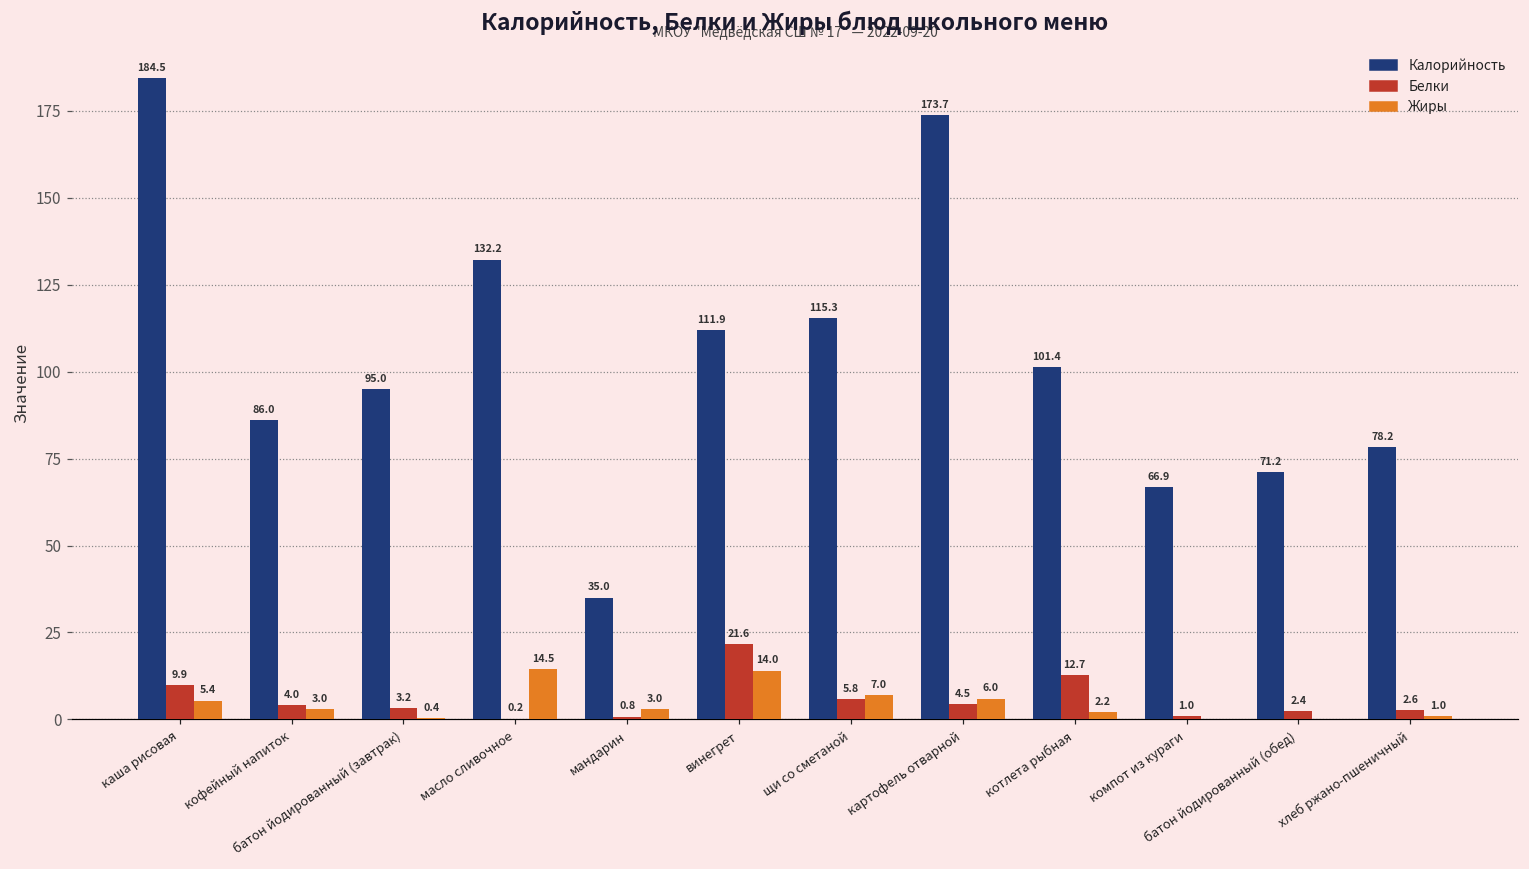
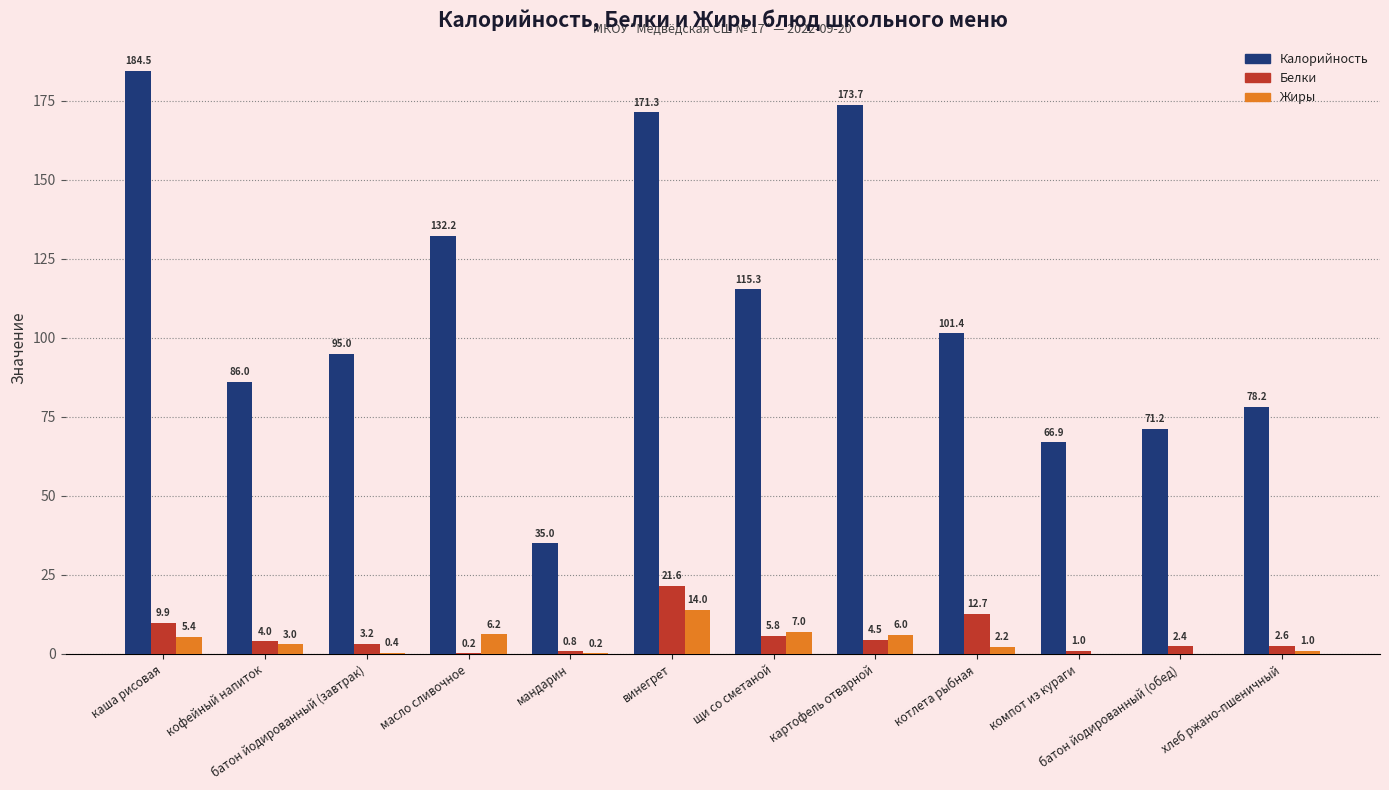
  {
    "Калорийность": {
      "каша рисовая": 184.5,
      "кофейный напиток": 86.0,
      "батон йодированный (завтрак)": 95.0,
      "масло сливочное": 132.2,
      "мандарин": 35.0,
-     "винегрет": 111.9,
+     "винегрет": 171.3,
      "щи со сметаной": 115.3,
      "картофель отварной": 173.7,
      "котлета рыбная": 101.4,
      "компот из кураги": 66.9,
      "батон йодированный (обед)": 71.2,
      "хлеб ржано-пшеничный": 78.2
    },
    "Белки": {
      "каша рисовая": 9.9,
      "кофейный напиток": 4.0,
      "батон йодированный (завтрак)": 3.2,
      "масло сливочное": 0.2,
      "мандарин": 0.8,
      "винегрет": 21.6,
      "щи со сметаной": 5.8,
      "картофель отварной": 4.5,
      "котлета рыбная": 12.7,
      "компот из кураги": 1.0,
      "батон йодированный (обед)": 2.4,
      "хлеб ржано-пшеничный": 2.6
    },
    "Жиры": {
      "каша рисовая": 5.4,
      "кофейный напиток": 3.0,
      "батон йодированный (завтрак)": 0.4,
-     "масло сливочное": 14.5,
-     "мандарин": 3.0,
+     "масло сливочное": 6.2,
+     "мандарин": 0.2,
      "винегрет": 14.0,
      "щи со сметаной": 7.0,
      "картофель отварной": 6.0,
      "котлета рыбная": 2.2,
      "хлеб ржано-пшеничный": 1.0
    }
  }
